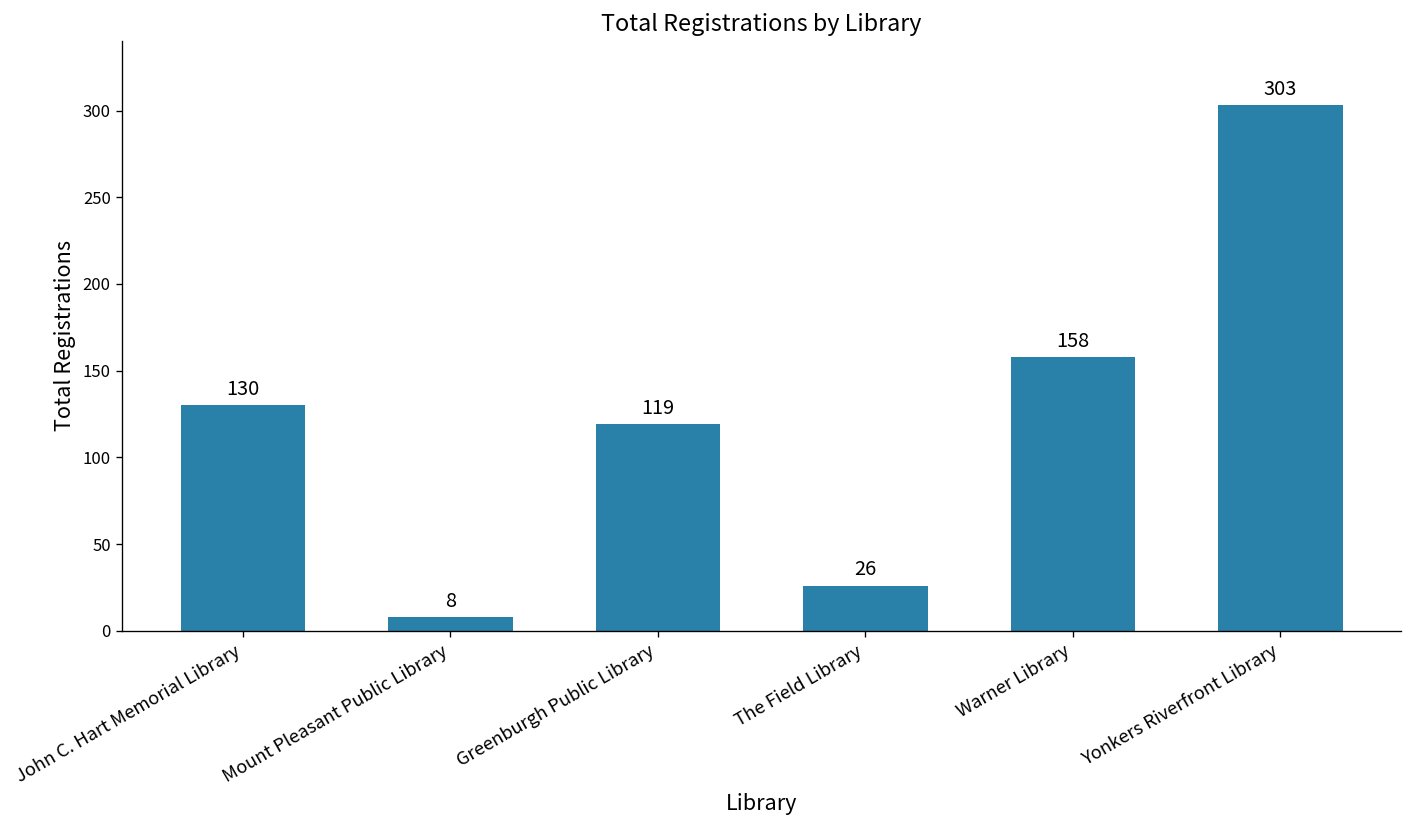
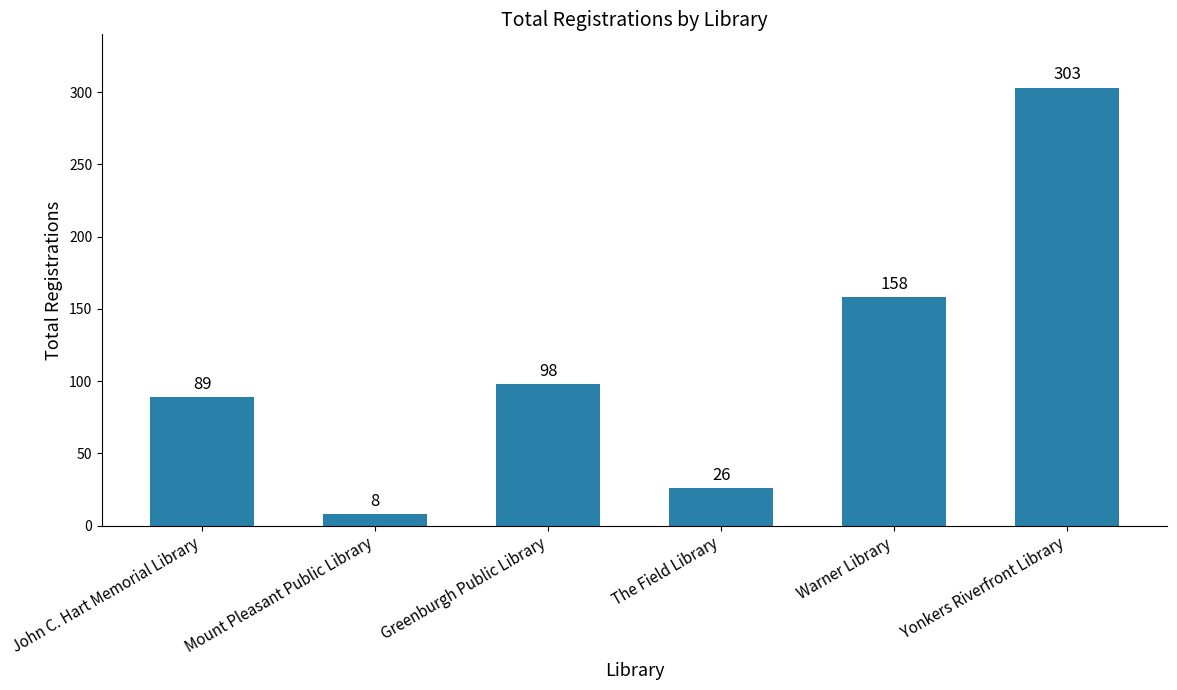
  {
-   "John C. Hart Memorial Library": 130,
+   "John C. Hart Memorial Library": 89,
    "Mount Pleasant Public Library": 8,
-   "Greenburgh Public Library": 119,
+   "Greenburgh Public Library": 98,
    "The Field Library": 26,
    "Warner Library": 158,
    "Yonkers Riverfront Library": 303
  }
